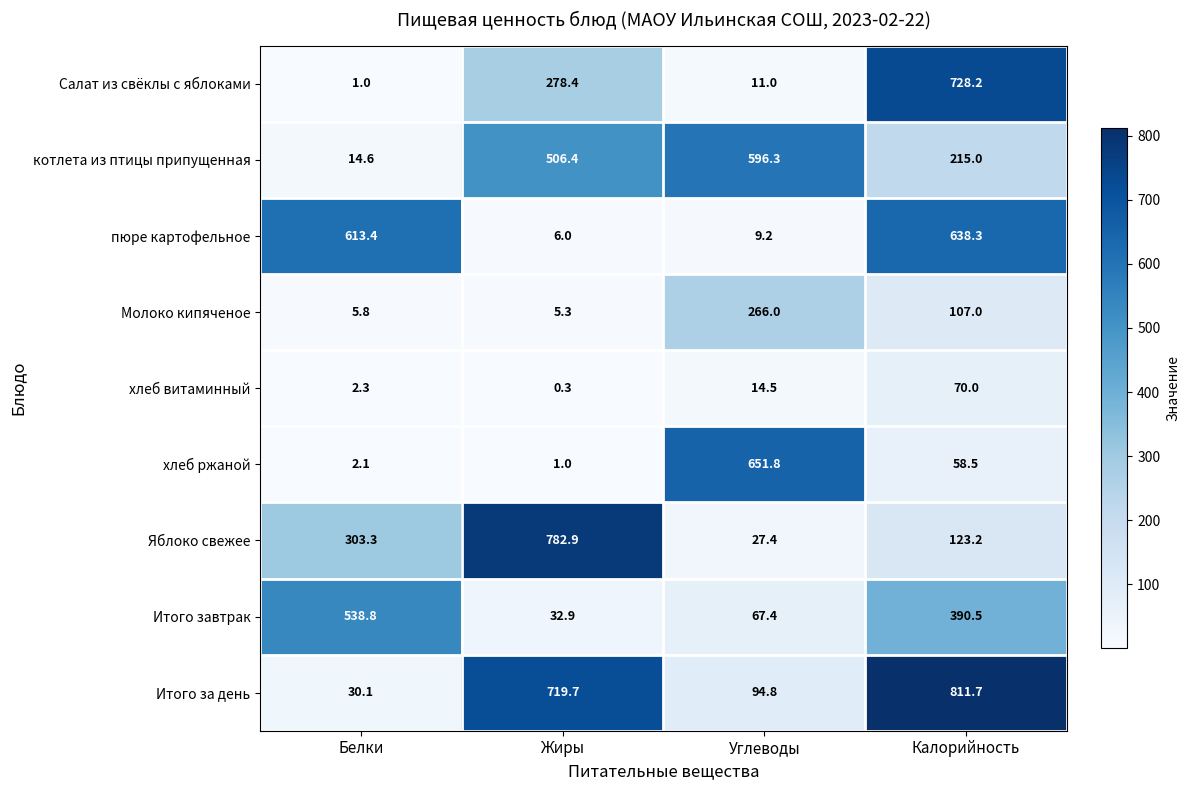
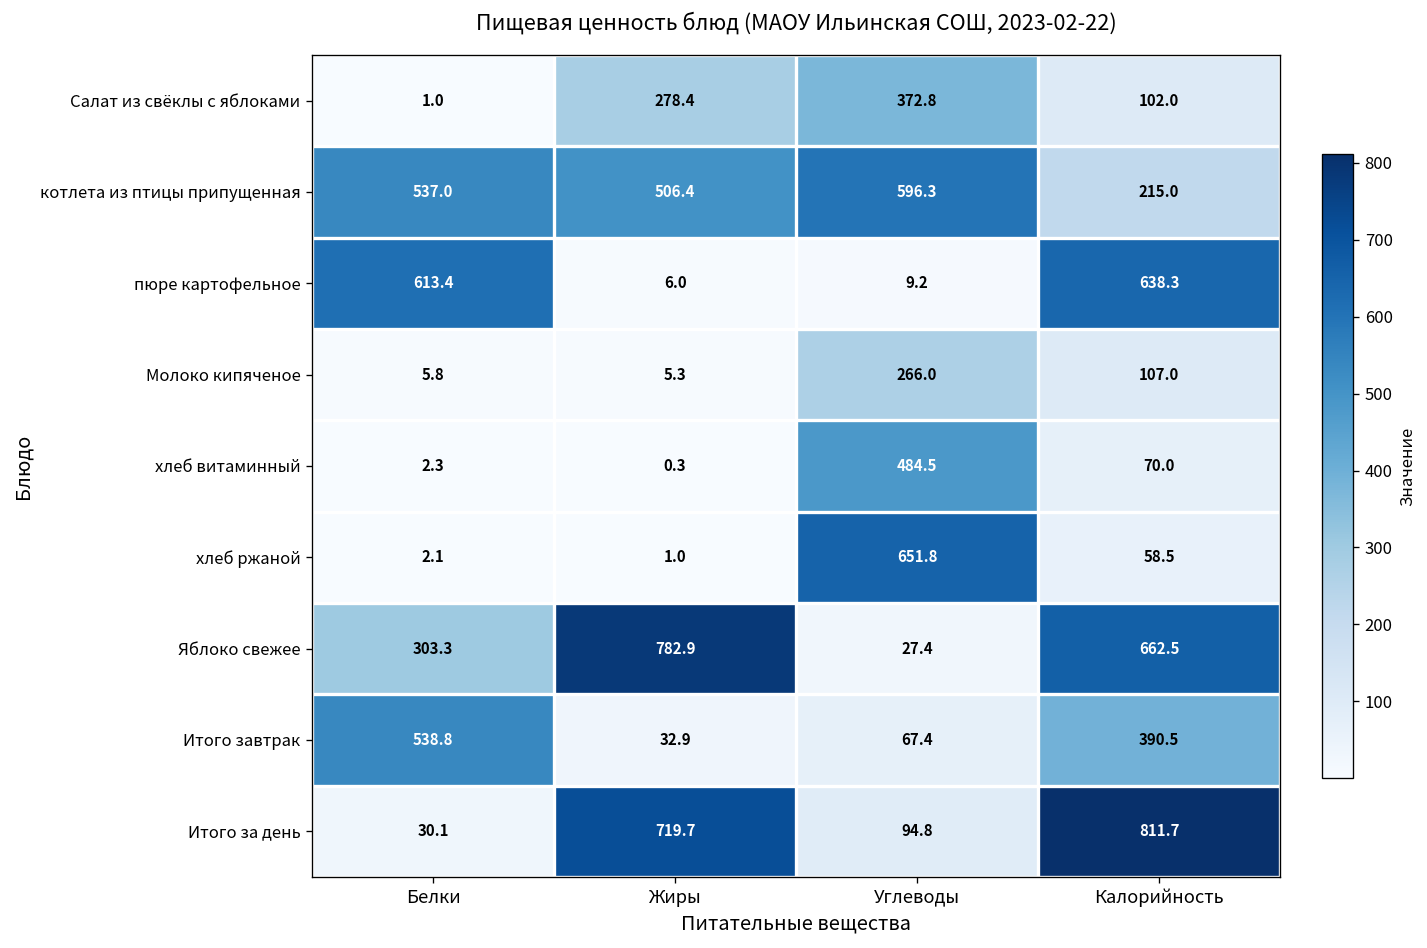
  {
    "Салат из свёклы с яблоками": {
      "Белки": 1.0,
      "Жиры": 278.4,
-     "Углеводы": 11.0,
-     "Калорийность": 728.2
+     "Углеводы": 372.8,
+     "Калорийность": 102.0
    },
    "котлета из птицы припущенная": {
-     "Белки": 14.6,
+     "Белки": 537.0,
      "Жиры": 506.4,
      "Углеводы": 596.3,
      "Калорийность": 215.0
    },
    "пюре картофельное": {
      "Белки": 613.4,
      "Жиры": 6.0,
      "Углеводы": 9.2,
      "Калорийность": 638.3
    },
    "Молоко кипяченое": {
      "Белки": 5.8,
      "Жиры": 5.3,
      "Углеводы": 266.0,
      "Калорийность": 107.0
    },
    "хлеб витаминный": {
      "Белки": 2.3,
      "Жиры": 0.3,
-     "Углеводы": 14.5,
+     "Углеводы": 484.5,
      "Калорийность": 70.0
    },
    "хлеб ржаной": {
      "Белки": 2.1,
      "Жиры": 1.0,
      "Углеводы": 651.8,
      "Калорийность": 58.5
    },
    "Яблоко свежее": {
      "Белки": 303.3,
      "Жиры": 782.9,
      "Углеводы": 27.4,
-     "Калорийность": 123.2
+     "Калорийность": 662.5
    },
    "Итого завтрак": {
      "Белки": 538.8,
      "Жиры": 32.9,
      "Углеводы": 67.4,
      "Калорийность": 390.5
    },
    "Итого за день": {
      "Белки": 30.1,
      "Жиры": 719.7,
      "Углеводы": 94.8,
      "Калорийность": 811.7
    }
  }
